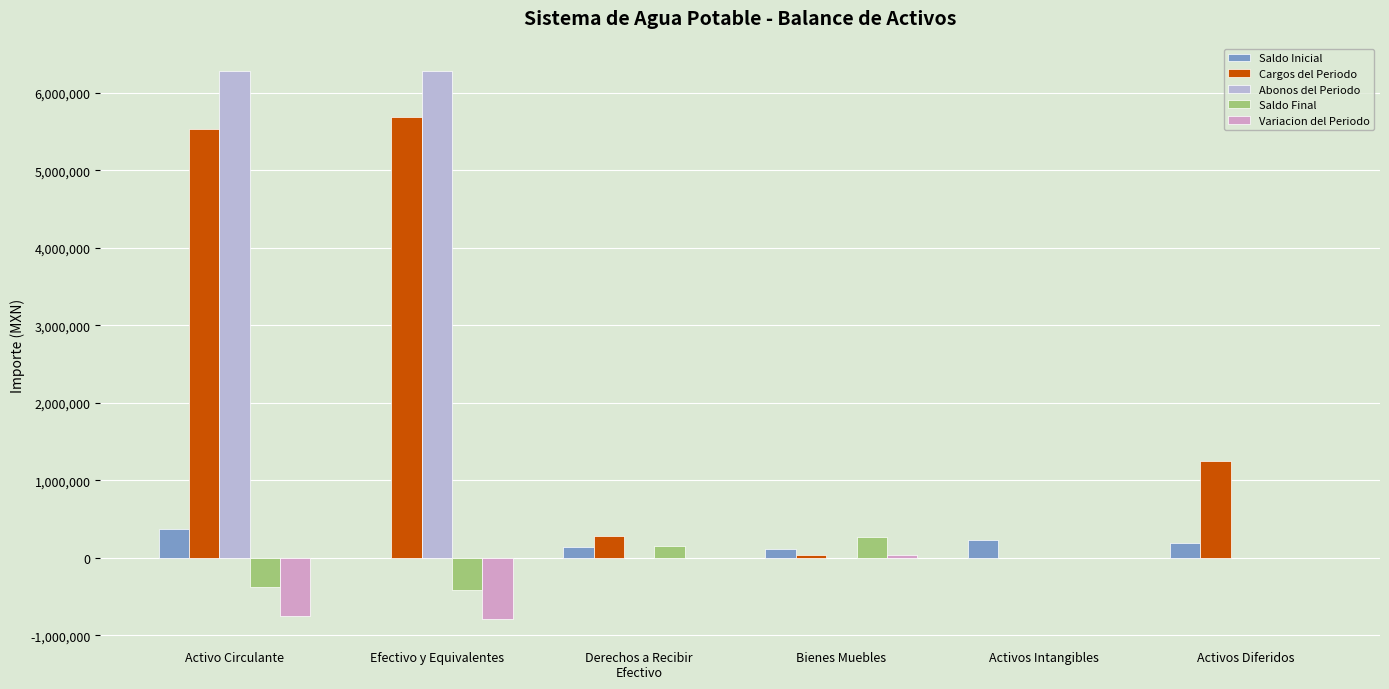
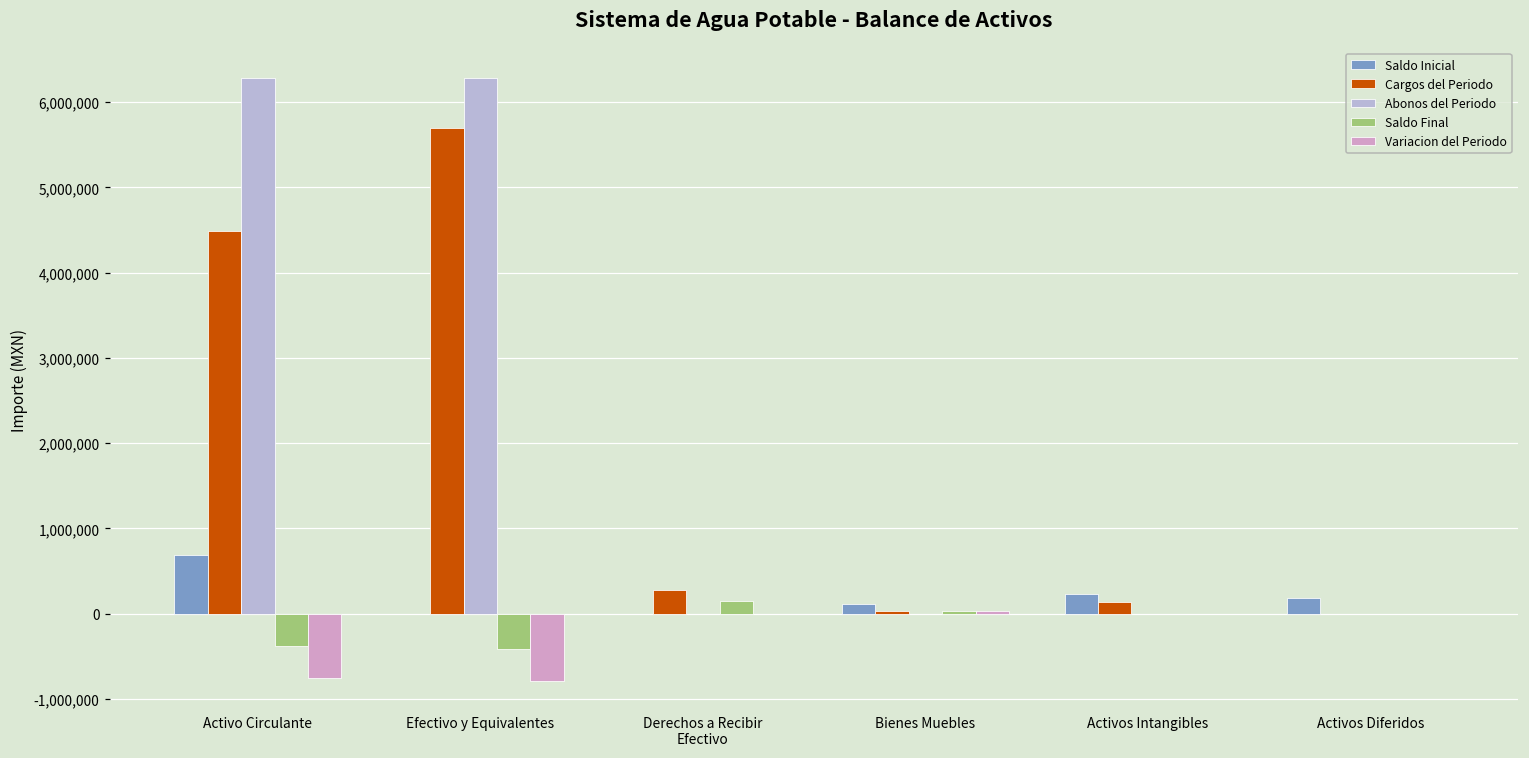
  {
    "Saldo Inicial": {
-     "Activo Circulante": "400,000",
+     "Activo Circulante": "700,000",
      "Efectivo y Equivalentes": "0",
-     "Derechos a Recibir Efectivo": "100,000",
+     "Derechos a Recibir Efectivo": "0",
      "Bienes Muebles": "100,000",
      "Activos Intangibles": "200,000",
      "Activos Diferidos": "200,000"
    },
    "Cargos del Periodo": {
-     "Activo Circulante": "5,500,000",
+     "Activo Circulante": "4,500,000",
      "Efectivo y Equivalentes": "5,700,000",
      "Derechos a Recibir Efectivo": "300,000",
      "Bienes Muebles": "0",
-     "Activos Intangibles": "0",
-     "Activos Diferidos": "1,200,000"
+     "Activos Intangibles": "100,000",
+     "Activos Diferidos": "0"
    },
    "Saldo Final": {
      "Activo Circulante": "-400,000",
      "Efectivo y Equivalentes": "-400,000",
      "Derechos a Recibir Efectivo": "200,000",
-     "Bienes Muebles": "300,000",
+     "Bienes Muebles": "0",
      "Activos Intangibles": "0",
      "Activos Diferidos": "0"
    }
  }
